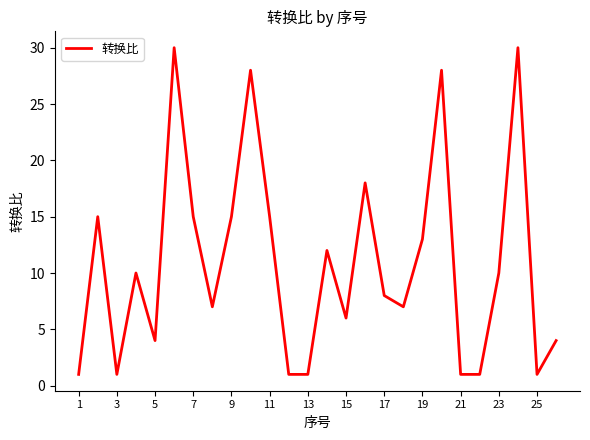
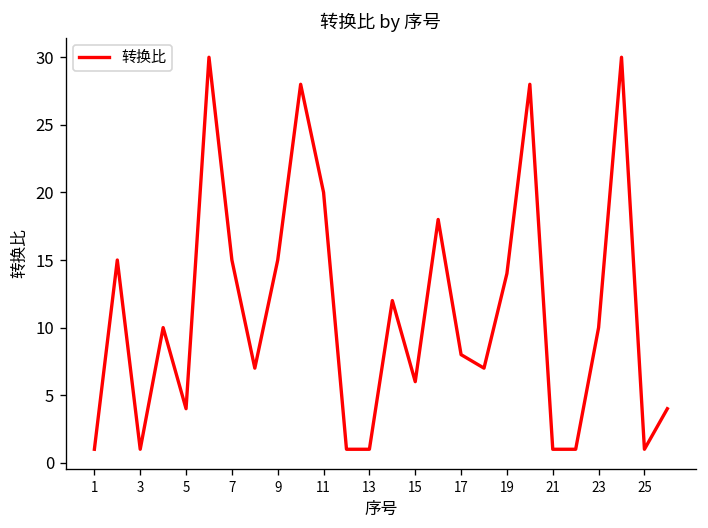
  {
    "1": 1,
    "3": 1,
    "5": 4,
    "7": 15,
    "9": 15,
-   "11": 15,
+   "11": 20,
    "13": 1,
    "15": 6,
    "17": 8,
-   "19": 13,
+   "19": 14,
    "21": 1,
    "23": 10,
    "25": 1
  }
